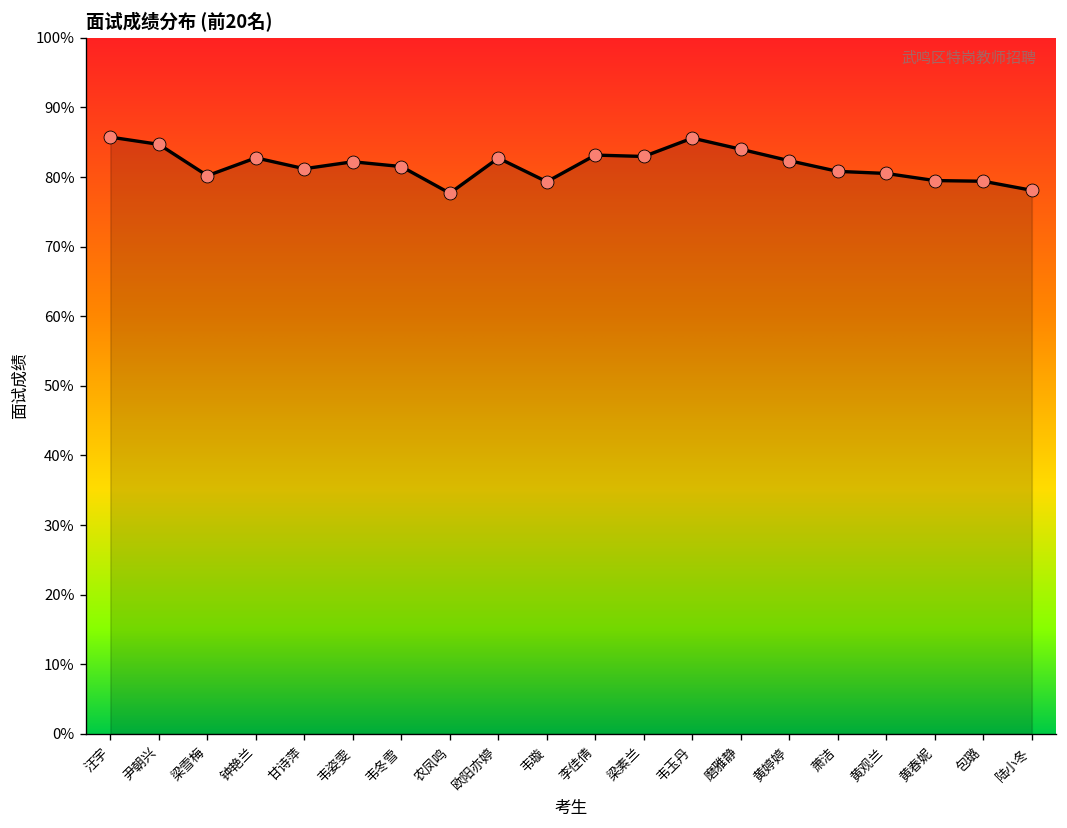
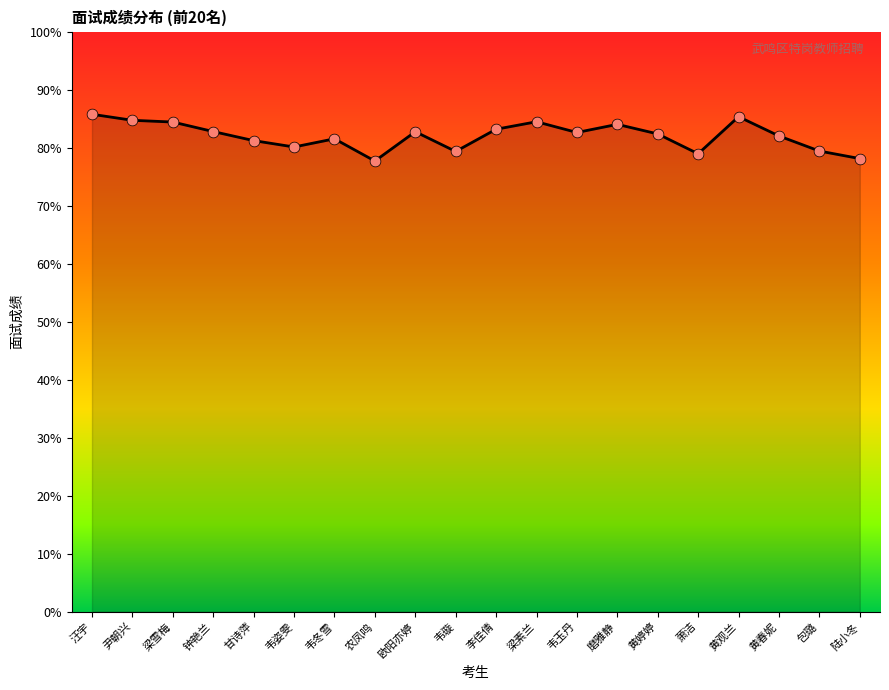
  {
    "汪宇": "86%",
    "尹朝兴": "85%",
-   "梁雪梅": "80%",
+   "梁雪梅": "84%",
    "钟艳兰": "83%",
    "甘诗萍": "81%",
-   "韦姿雯": "82%",
+   "韦姿雯": "80%",
    "韦冬雪": "82%",
    "农凤鸣": "78%",
    "欧阳亦婷": "83%",
    "韦璇": "79%",
    "李佳倩": "83%",
-   "梁素兰": "83%",
-   "韦玉丹": "86%",
+   "梁素兰": "84%",
+   "韦玉丹": "83%",
    "磨雅静": "84%",
    "黄婷婷": "82%",
-   "萧洁": "81%",
-   "黄观兰": "81%",
-   "黄春妮": "80%",
+   "萧洁": "79%",
+   "黄观兰": "85%",
+   "黄春妮": "82%",
    "包璐": "79%",
    "陆小冬": "78%"
  }
